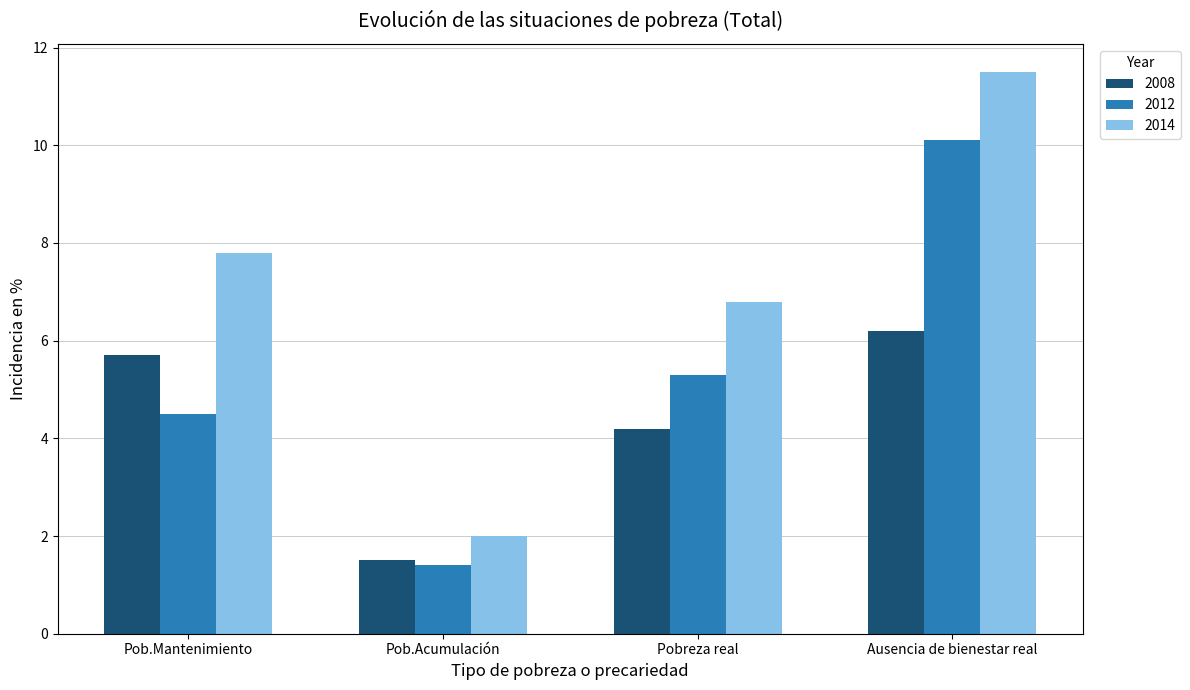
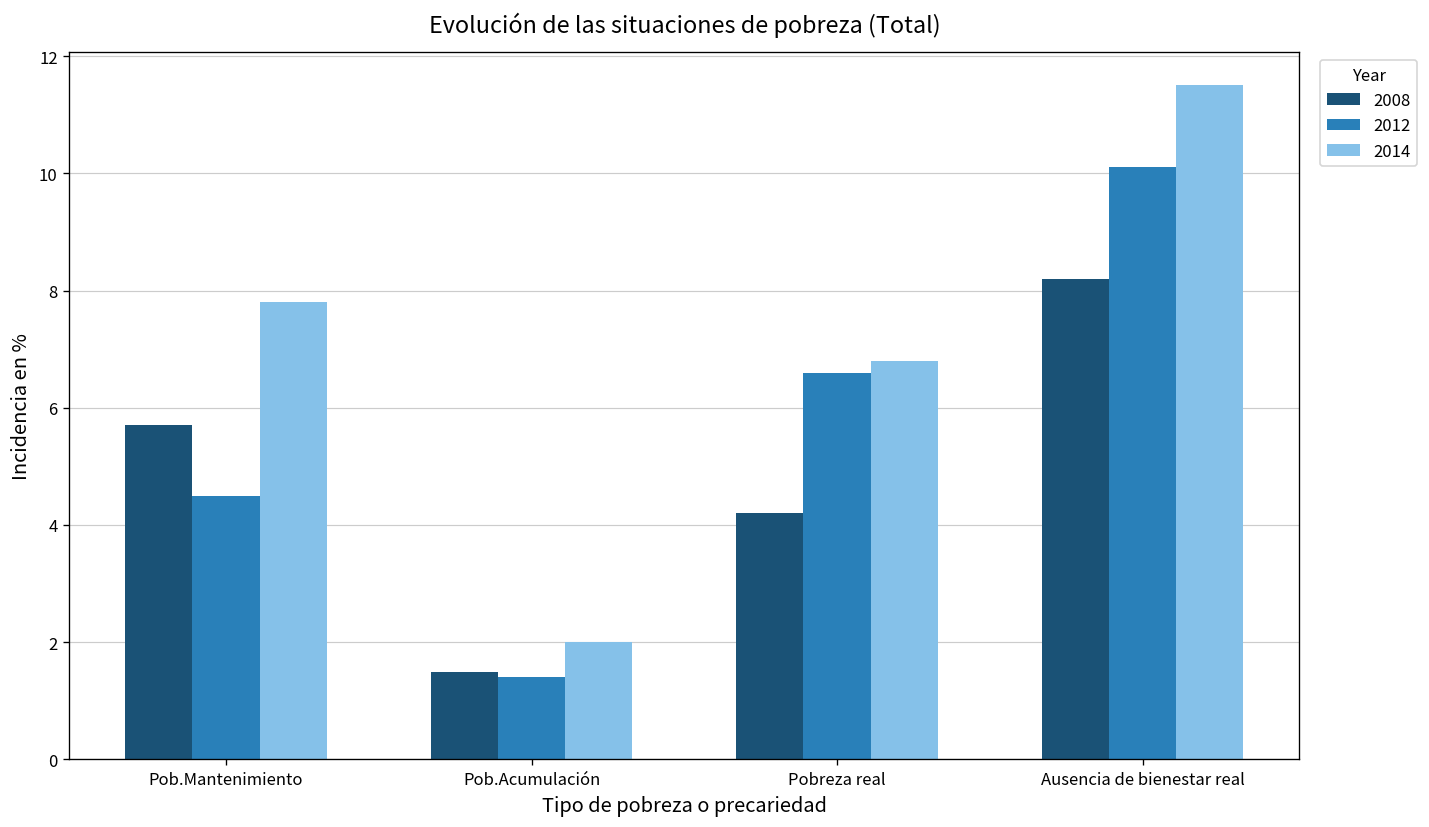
  {
    "2008": {
      "Pob.Mantenimiento": 5.7,
      "Pob.Acumulación": 1.5,
      "Pobreza real": 4.2,
-     "Ausencia de bienestar real": 6.2
+     "Ausencia de bienestar real": 8.2
    },
    "2012": {
      "Pob.Mantenimiento": 4.5,
      "Pob.Acumulación": 1.4,
-     "Pobreza real": 5.3,
+     "Pobreza real": 6.6,
      "Ausencia de bienestar real": 10.1
    },
    "2014": {
      "Pob.Mantenimiento": 7.8,
      "Pob.Acumulación": 2.0,
      "Pobreza real": 6.8,
      "Ausencia de bienestar real": 11.5
    }
  }
